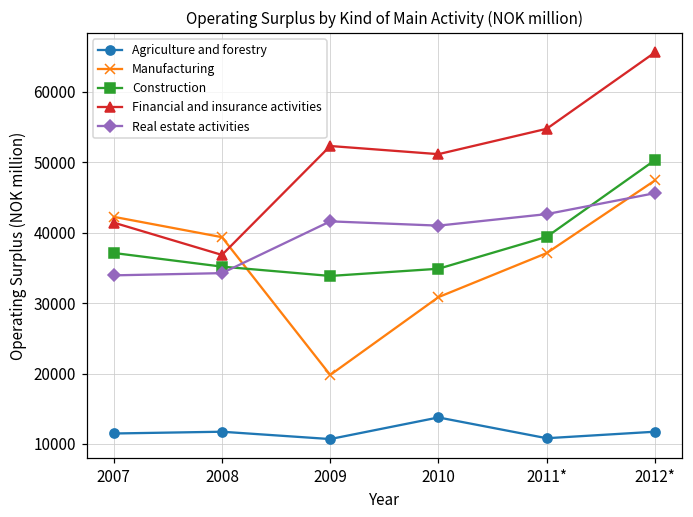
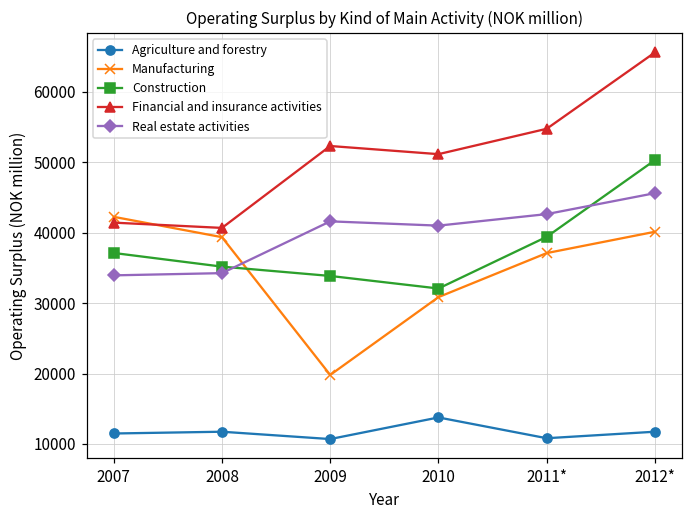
  {
    "Agriculture and forestry": {
      "2007": 11000,
      "2008": 12000,
      "2009": 11000,
      "2010": 14000,
      "2011*": 11000,
      "2012*": 12000
    },
    "Manufacturing": {
      "2007": 42000,
      "2008": 39000,
      "2009": 20000,
      "2010": 31000,
      "2011*": 37000,
-     "2012*": 47000
+     "2012*": 40000
    },
    "Construction": {
      "2007": 37000,
      "2008": 35000,
      "2009": 34000,
-     "2010": 35000,
+     "2010": 32000,
      "2011*": 39000,
      "2012*": 50000
    },
    "Financial and insurance activities": {
      "2007": 41000,
-     "2008": 37000,
+     "2008": 41000,
      "2009": 52000,
      "2010": 51000,
      "2011*": 55000,
      "2012*": 66000
    },
    "Real estate activities": {
      "2007": 34000,
      "2008": 34000,
      "2009": 42000,
      "2010": 41000,
      "2011*": 43000,
      "2012*": 46000
    }
  }
